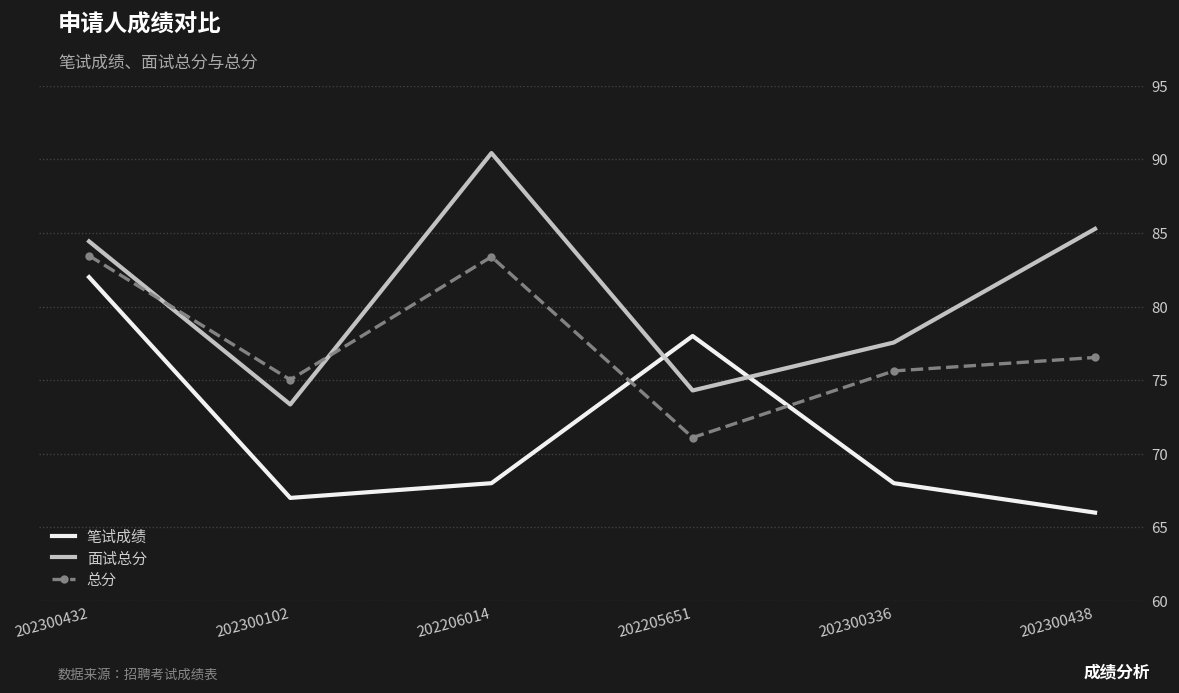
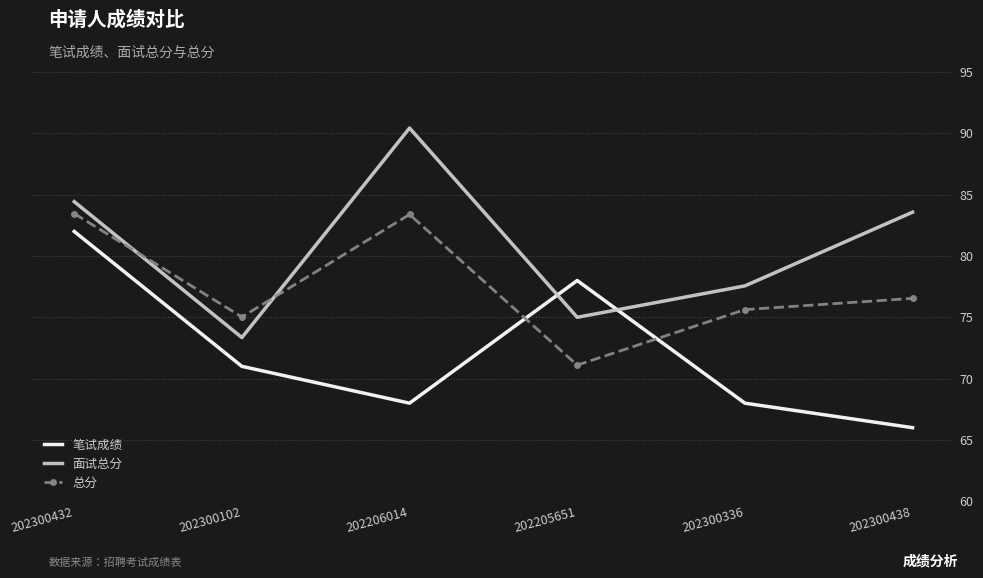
  {
    "笔试成绩": {
      "202300432": 82,
-     "202300102": 67,
+     "202300102": 71,
      "202206014": 68,
      "202205651": 78,
      "202300336": 68,
      "202300438": 66
    },
    "面试总分": {
      "202300432": 84.4,
      "202300102": 73.4,
      "202206014": 90.4,
-     "202205651": 74.3,
+     "202205651": 75.0,
      "202300336": 77.6,
-     "202300438": 85.3
+     "202300438": 83.6
    },
    "总分": {
      "202300432": 83.5,
      "202300102": 75.0,
      "202206014": 83.4,
      "202205651": 71.1,
      "202300336": 75.6,
      "202300438": 76.5
    }
  }
